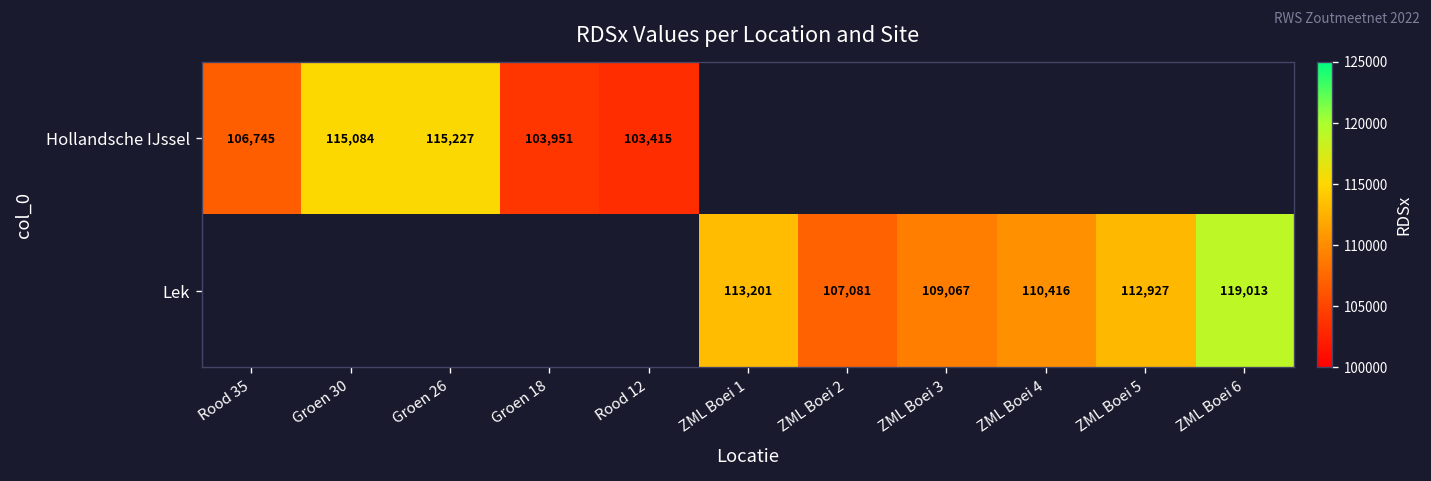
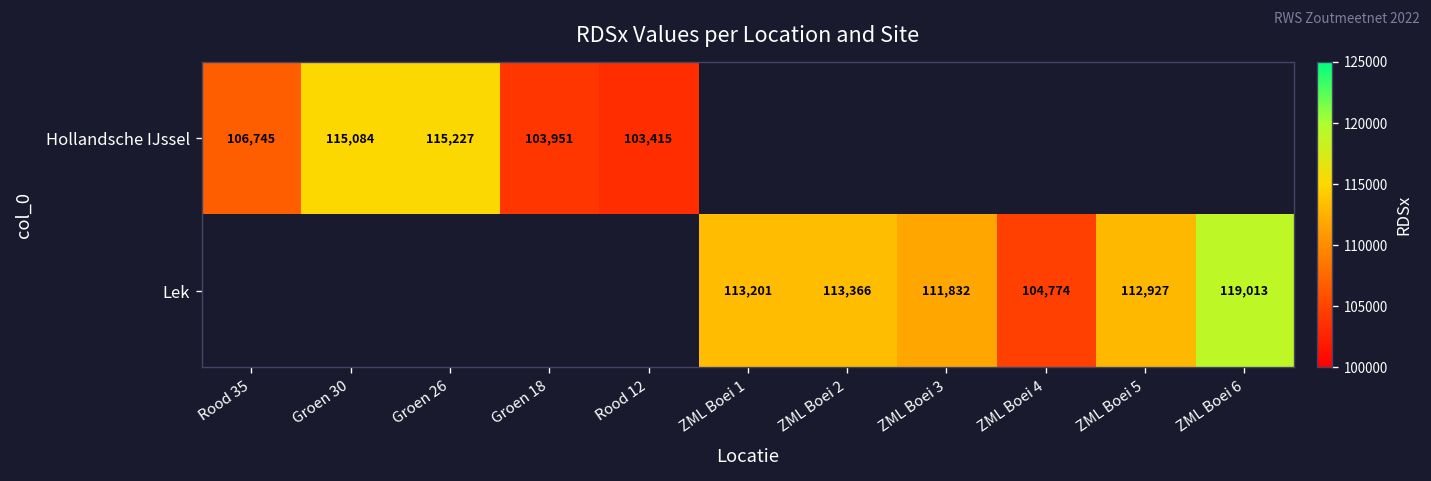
  {
    "Hollandsche IJssel": {
      "Rood 35": "106,745",
      "Groen 30": "115,084",
      "Groen 26": "115,227",
      "Groen 18": "103,951",
      "Rood 12": "103,415"
    },
    "Lek": {
      "ZML Boei 1": "113,201",
-     "ZML Boei 2": "107,081",
-     "ZML Boei 3": "109,067",
-     "ZML Boei 4": "110,416",
+     "ZML Boei 2": "113,366",
+     "ZML Boei 3": "111,832",
+     "ZML Boei 4": "104,774",
      "ZML Boei 5": "112,927",
      "ZML Boei 6": "119,013"
    }
  }
